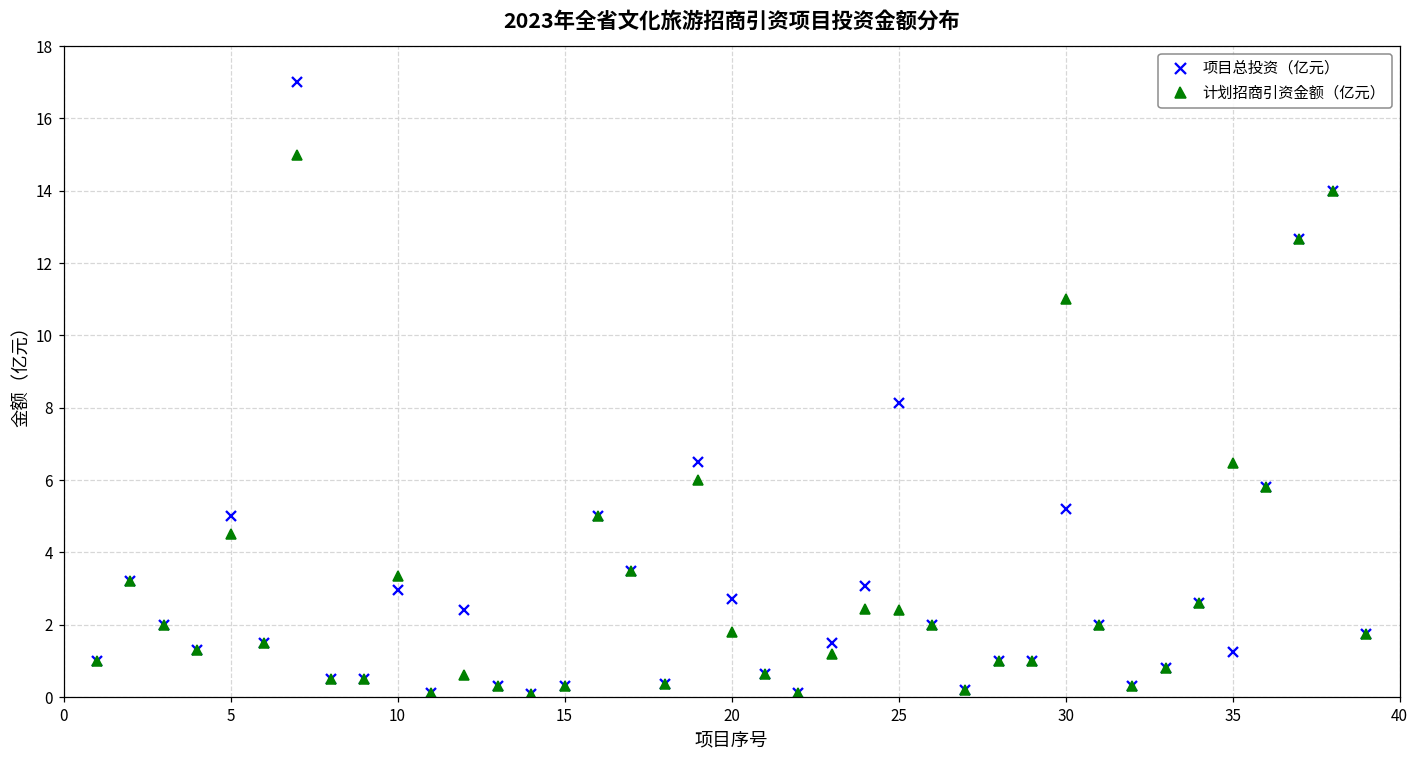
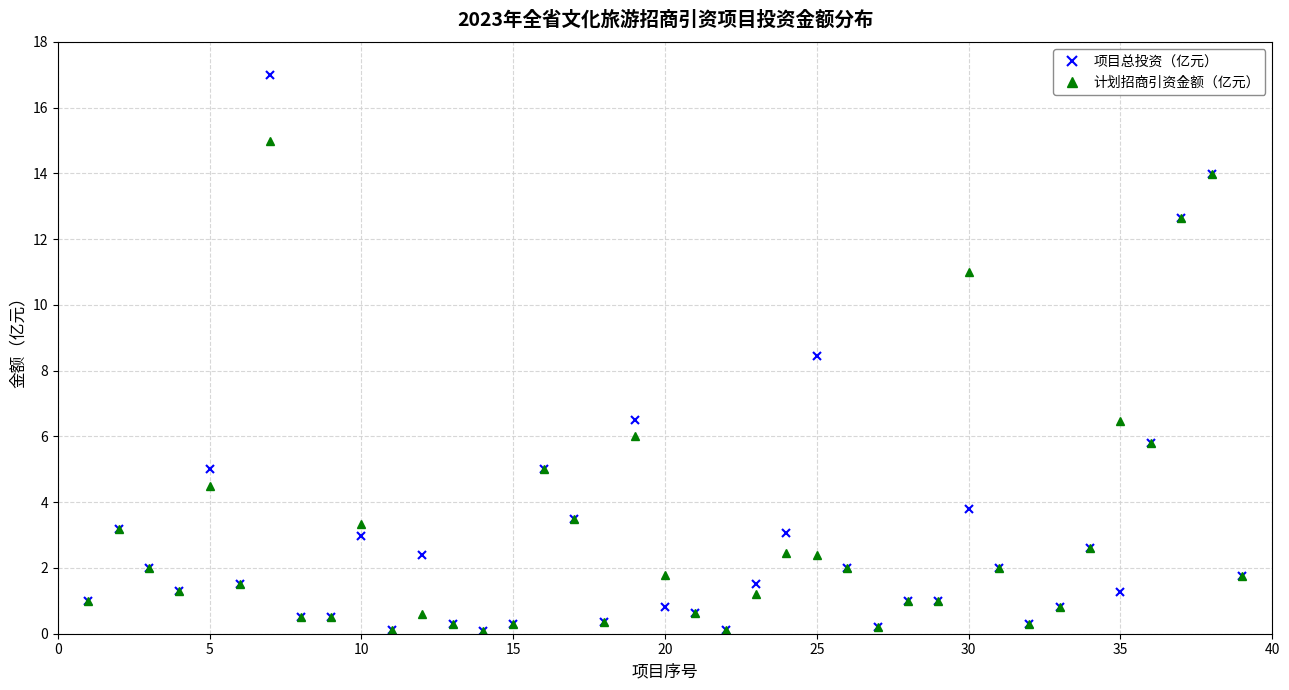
  {
    "项目总投资（亿元）": {
      "5": 5.0,
      "10": 3.0,
-     "20": 2.7,
-     "25": 8.1,
-     "30": 5.2,
+     "20": 0.8,
+     "25": 8.5,
+     "30": 3.8,
      "35": 1.3
    },
    "计划招商引资金额（亿元）": {
      "5": 4.5,
      "10": 3.3,
      "20": 1.8,
      "25": 2.4,
      "30": 11.0,
      "35": 6.5
    }
  }
